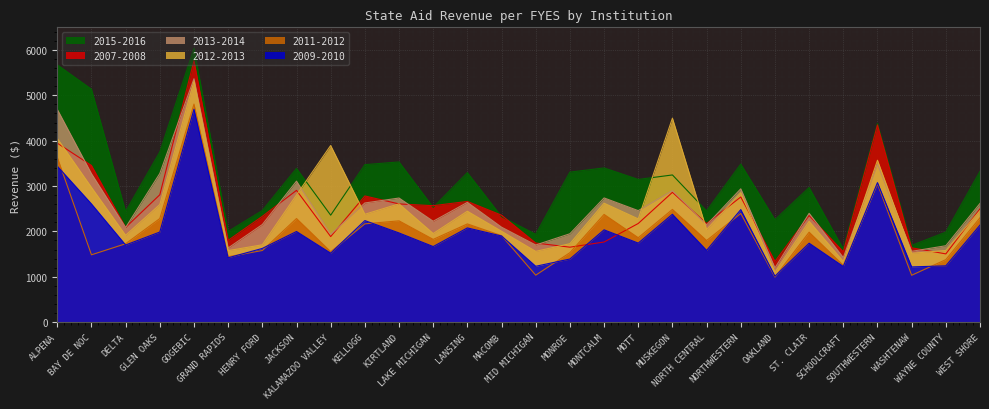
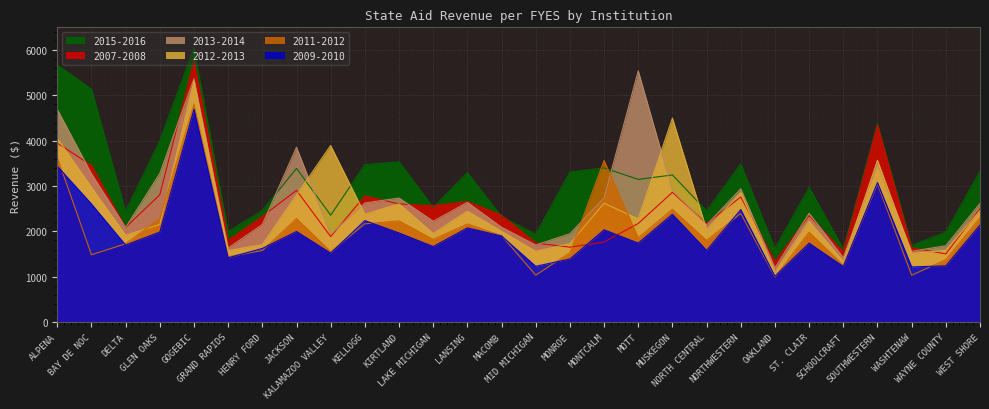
  {
    "2015-2016": {
      "ALPENA": 5700,
      "BAY DE NOC": 5100,
      "DELTA": 2400,
-     "GLEN OAKS": 3800,
+     "GLEN OAKS": 4000,
      "GRAND RAPIDS": 2000,
      "HENRY FORD": 2500,
      "JACKSON": 3400,
      "KALAMAZOO VALLEY": 2400,
      "KELLOGG": 3500,
      "KIRTLAND": 3500,
      "LANSING": 3300,
      "MID MICHIGAN": 1900,
      "MONROE": 3300,
      "MONTCALM": 3400,
      "MOTT": 3100,
      "MUSKEGON": 3200,
      "NORTH CENTRAL": 2500,
      "NORTHWESTERN": 3500,
-     "OAKLAND": 2300,
+     "OAKLAND": 1600,
      "ST. CLAIR": 3000,
      "SCHOOLCRAFT": 1600,
      "WAYNE COUNTY": 2000,
      "WEST SHORE": 3300
    },
    "2007-2008": {
      "ALPENA": 3900,
      "BAY DE NOC": 3500,
      "GLEN OAKS": 2800,
      "GRAND RAPIDS": 1800,
      "HENRY FORD": 2300,
      "JACKSON": 2900,
      "KELLOGG": 2800,
      "MONROE": 1700,
      "MONTCALM": 1800,
      "MOTT": 2200,
      "NORTHWESTERN": 2800,
      "OAKLAND": 1300,
      "SCHOOLCRAFT": 1600,
      "WAYNE COUNTY": 1500
    },
    "2013-2014": {
      "ALPENA": 4700,
      "BAY DE NOC": 3300,
      "GLEN OAKS": 3300,
      "GRAND RAPIDS": 1600,
      "HENRY FORD": 2200,
-     "JACKSON": 3100,
+     "JACKSON": 3900,
      "KELLOGG": 2600,
      "KIRTLAND": 2700,
      "LAKE MICHIGAN": 2200,
      "MACOMB": 2100,
      "MONROE": 1900,
      "MONTCALM": 2700,
-     "MOTT": 2500,
+     "MOTT": 5500,
      "NORTHWESTERN": 2900,
      "OAKLAND": 1200,
      "SCHOOLCRAFT": 1400,
      "SOUTHWESTERN": 3500,
      "WAYNE COUNTY": 1700,
      "WEST SHORE": 2600
    },
    "2012-2013": {
      "ALPENA": 4100,
      "BAY DE NOC": 3000,
      "DELTA": 1900,
-     "GLEN OAKS": 2600,
+     "GLEN OAKS": 2200,
      "GRAND RAPIDS": 1600,
      "HENRY FORD": 1700,
      "JACKSON": 2800,
      "KALAMAZOO VALLEY": 3900,
      "KELLOGG": 2400,
      "LAKE MICHIGAN": 2000,
      "LANSING": 2400,
      "MACOMB": 2000,
      "MID MICHIGAN": 1600,
      "MONROE": 1700,
      "MONTCALM": 2600,
      "MOTT": 2300,
      "MUSKEGON": 4500,
      "NORTH CENTRAL": 2000,
      "NORTHWESTERN": 2900,
      "OAKLAND": 1100,
      "ST. CLAIR": 2200,
      "SCHOOLCRAFT": 1300,
      "SOUTHWESTERN": 3600,
      "WAYNE COUNTY": 1600
    },
    "2011-2012": {
      "ALPENA": 3600,
      "BAY DE NOC": 1500,
      "GLEN OAKS": 2300,
      "GOGEBIC": 4800,
      "JACKSON": 2300,
      "KELLOGG": 2200,
      "KIRTLAND": 2200,
      "LAKE MICHIGAN": 1800,
      "LANSING": 2200,
      "MID MICHIGAN": 1000,
      "MONROE": 1500,
-     "MONTCALM": 2400,
+     "MONTCALM": 3600,
      "MOTT": 1900,
      "MUSKEGON": 2500,
      "NORTH CENTRAL": 1800,
      "NORTHWESTERN": 2400,
      "ST. CLAIR": 2000,
      "WASHTENAW": 1000,
      "WAYNE COUNTY": 1400,
      "WEST SHORE": 2300
    },
    "2009-2010": {
      "ALPENA": 3400,
      "BAY DE NOC": 2600,
      "GLEN OAKS": 2000,
      "GOGEBIC": 4700,
      "JACKSON": 2000,
      "KELLOGG": 2200,
      "KIRTLAND": 2000,
      "LAKE MICHIGAN": 1700,
      "LANSING": 2100,
      "MID MICHIGAN": 1200,
      "MONROE": 1400,
      "MONTCALM": 2000,
      "MOTT": 1700,
      "MUSKEGON": 2400,
      "NORTH CENTRAL": 1600,
      "NORTHWESTERN": 2500,
      "ST. CLAIR": 1700,
      "WASHTENAW": 1200,
      "WAYNE COUNTY": 1200,
      "WEST SHORE": 2100
    }
  }
